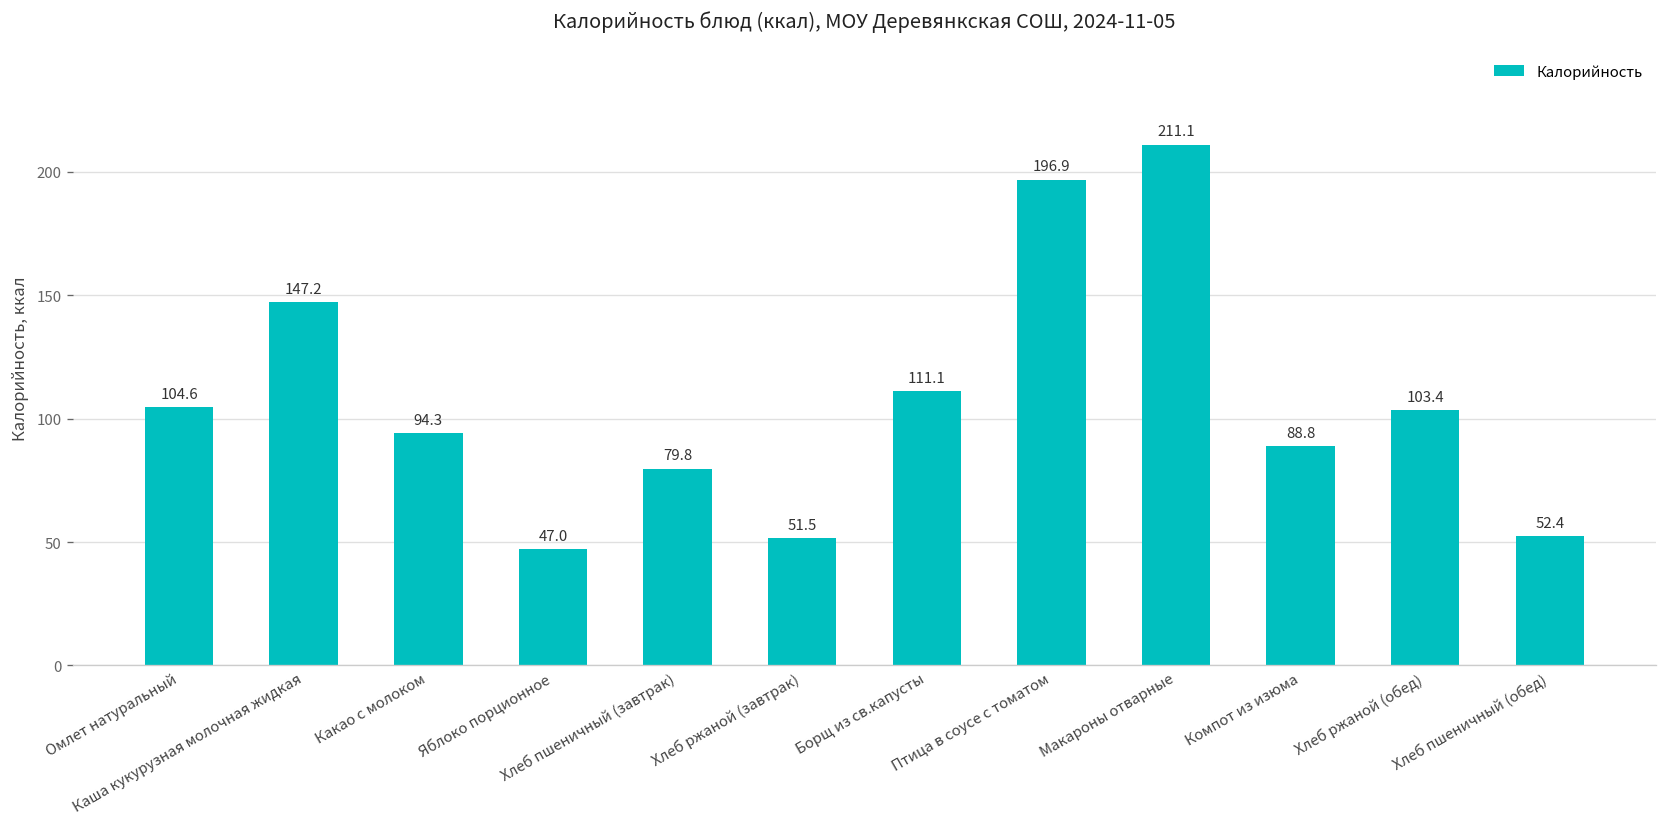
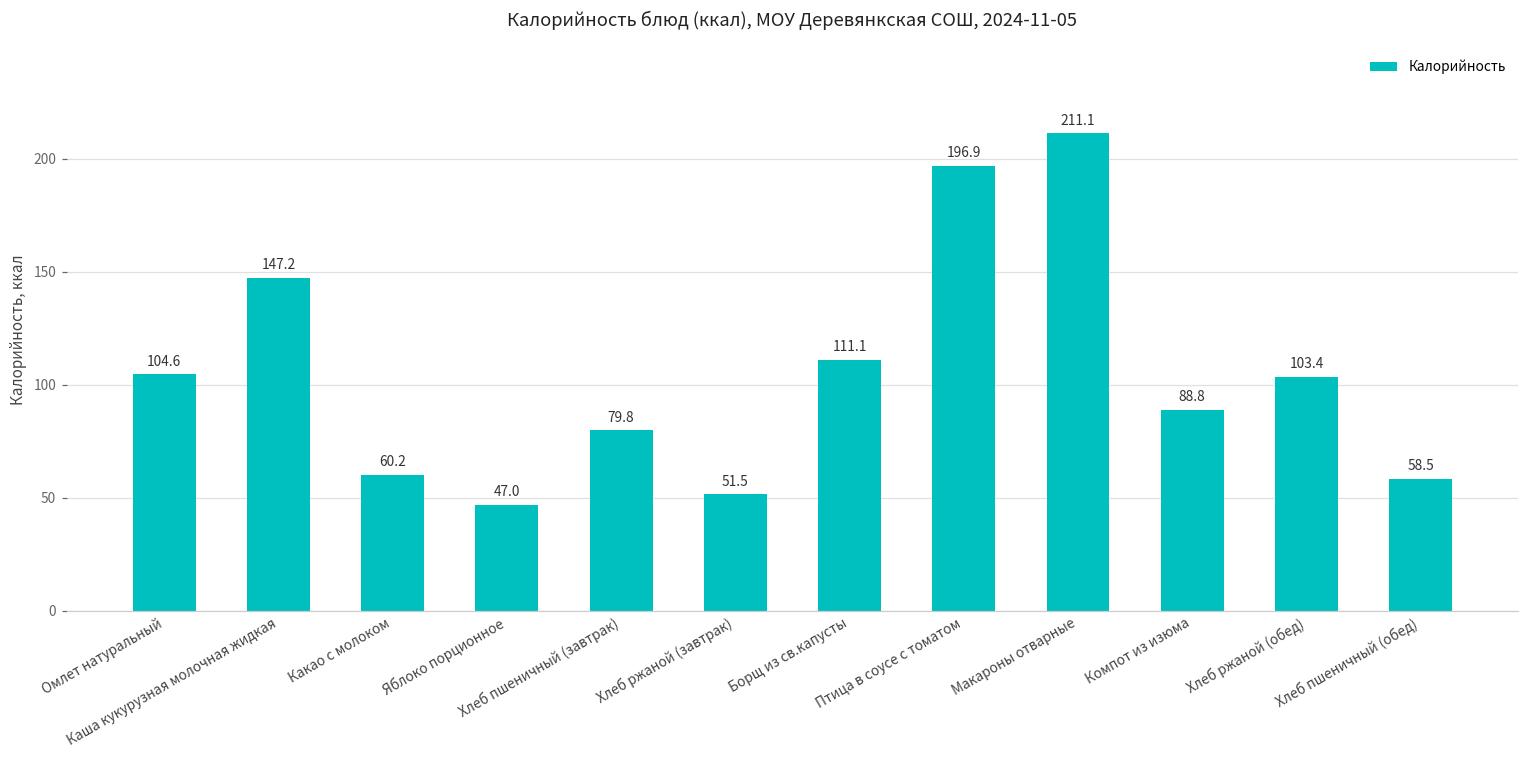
  {
    "Омлет натуральный": 104.6,
    "Каша кукурузная молочная жидкая": 147.2,
-   "Какао с молоком": 94.3,
+   "Какао с молоком": 60.2,
    "Яблоко порционное": 47.0,
    "Хлеб пшеничный (завтрак)": 79.8,
    "Хлеб ржаной (завтрак)": 51.5,
    "Борщ из св.капусты": 111.1,
    "Птица в соусе с томатом": 196.9,
    "Макароны отварные": 211.1,
    "Компот из изюма": 88.8,
    "Хлеб ржаной (обед)": 103.4,
-   "Хлеб пшеничный (обед)": 52.4
+   "Хлеб пшеничный (обед)": 58.5
  }
